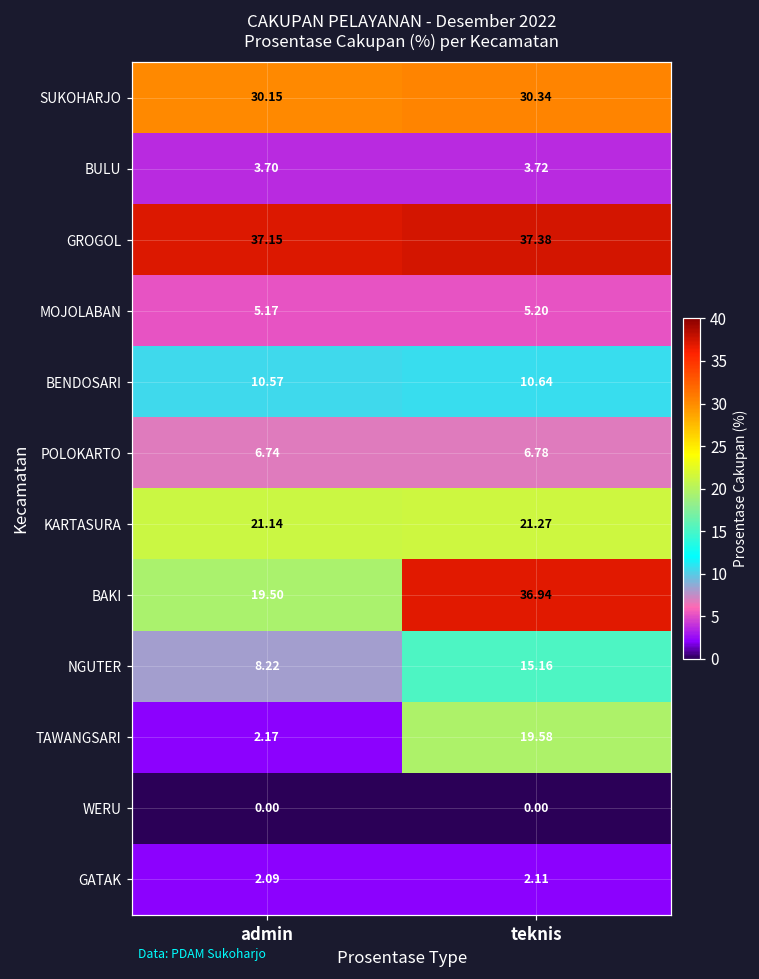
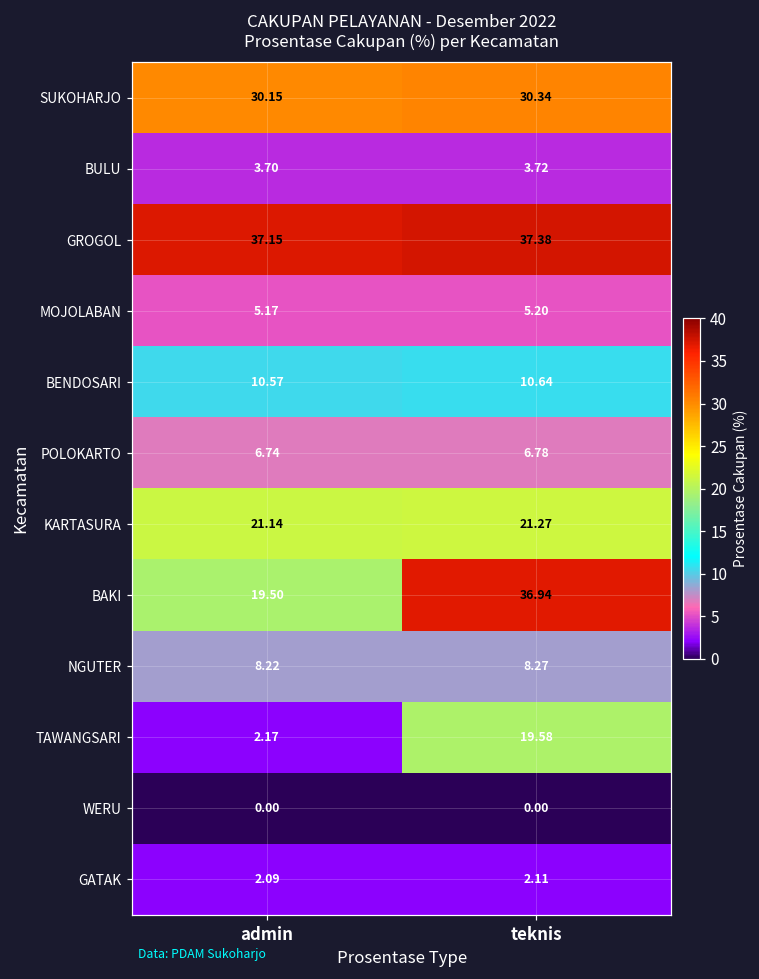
  {
    "SUKOHARJO": {
      "admin": 30.15,
      "teknis": 30.34
    },
    "BULU": {
      "admin": 3.70,
      "teknis": 3.72
    },
    "GROGOL": {
      "admin": 37.15,
      "teknis": 37.38
    },
    "MOJOLABAN": {
      "admin": 5.17,
      "teknis": 5.20
    },
    "BENDOSARI": {
      "admin": 10.57,
      "teknis": 10.64
    },
    "POLOKARTO": {
      "admin": 6.74,
      "teknis": 6.78
    },
    "KARTASURA": {
      "admin": 21.14,
      "teknis": 21.27
    },
    "BAKI": {
      "admin": 19.50,
      "teknis": 36.94
    },
    "NGUTER": {
      "admin": 8.22,
-     "teknis": 15.16
+     "teknis": 8.27
    },
    "TAWANGSARI": {
      "admin": 2.17,
      "teknis": 19.58
    },
    "WERU": {
      "admin": 0.00,
      "teknis": 0.00
    },
    "GATAK": {
      "admin": 2.09,
      "teknis": 2.11
    }
  }
